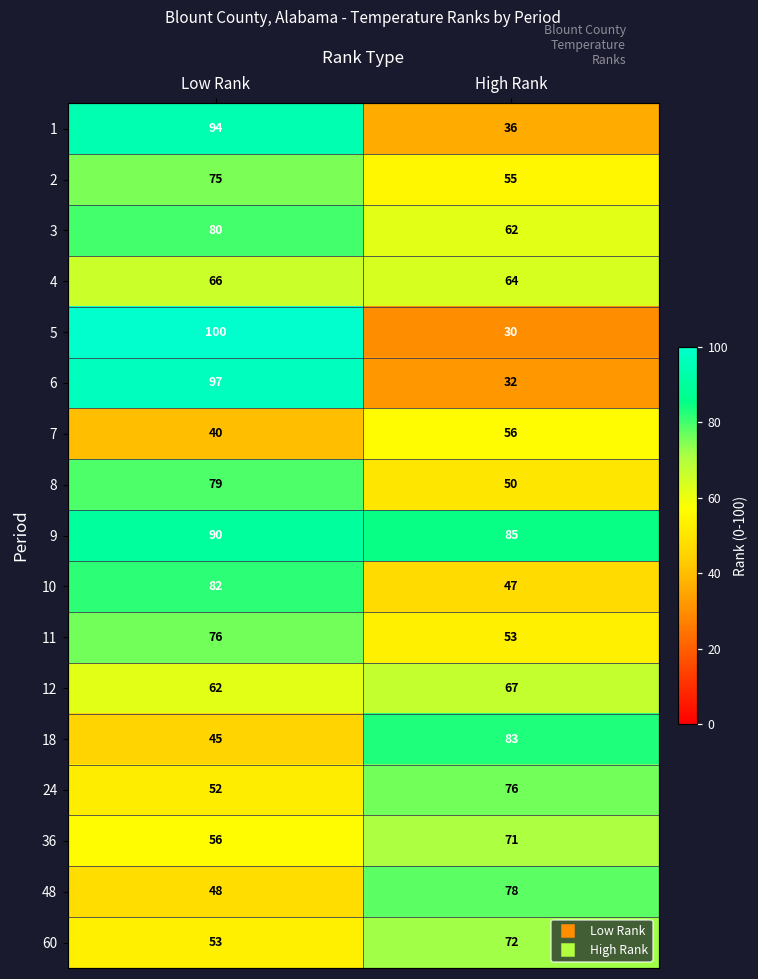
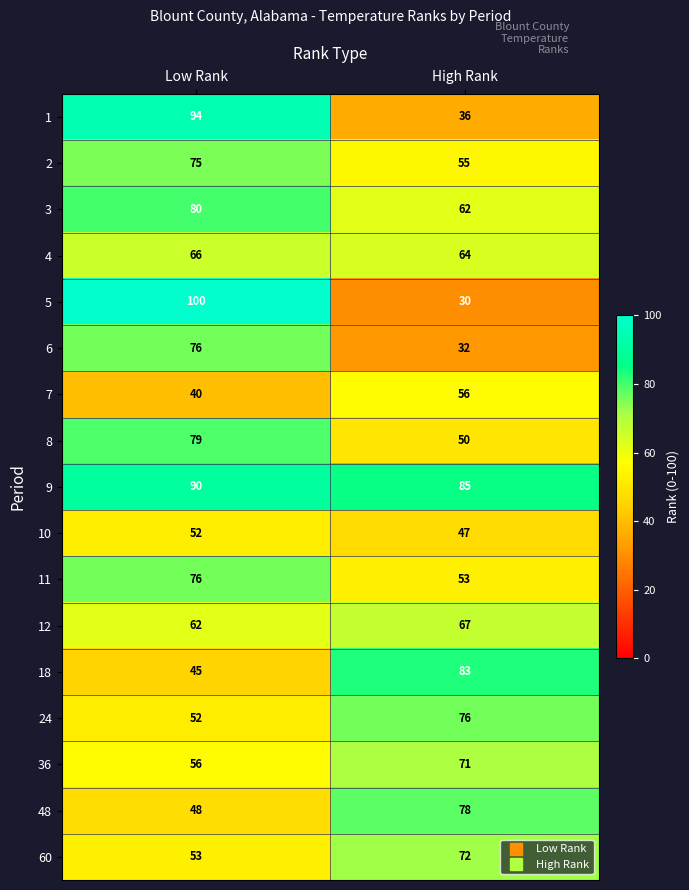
  {
    "1": {
      "Low Rank": 94,
      "High Rank": 36
    },
    "2": {
      "Low Rank": 75,
      "High Rank": 55
    },
    "3": {
      "Low Rank": 80,
      "High Rank": 62
    },
    "4": {
      "Low Rank": 66,
      "High Rank": 64
    },
    "5": {
      "Low Rank": 100,
      "High Rank": 30
    },
    "6": {
-     "Low Rank": 97,
+     "Low Rank": 76,
      "High Rank": 32
    },
    "7": {
      "Low Rank": 40,
      "High Rank": 56
    },
    "8": {
      "Low Rank": 79,
      "High Rank": 50
    },
    "9": {
      "Low Rank": 90,
      "High Rank": 85
    },
    "10": {
-     "Low Rank": 82,
+     "Low Rank": 52,
      "High Rank": 47
    },
    "11": {
      "Low Rank": 76,
      "High Rank": 53
    },
    "12": {
      "Low Rank": 62,
      "High Rank": 67
    },
    "18": {
      "Low Rank": 45,
      "High Rank": 83
    },
    "24": {
      "Low Rank": 52,
      "High Rank": 76
    },
    "36": {
      "Low Rank": 56,
      "High Rank": 71
    },
    "48": {
      "Low Rank": 48,
      "High Rank": 78
    },
    "60": {
      "Low Rank": 53,
      "High Rank": 72
    }
  }
